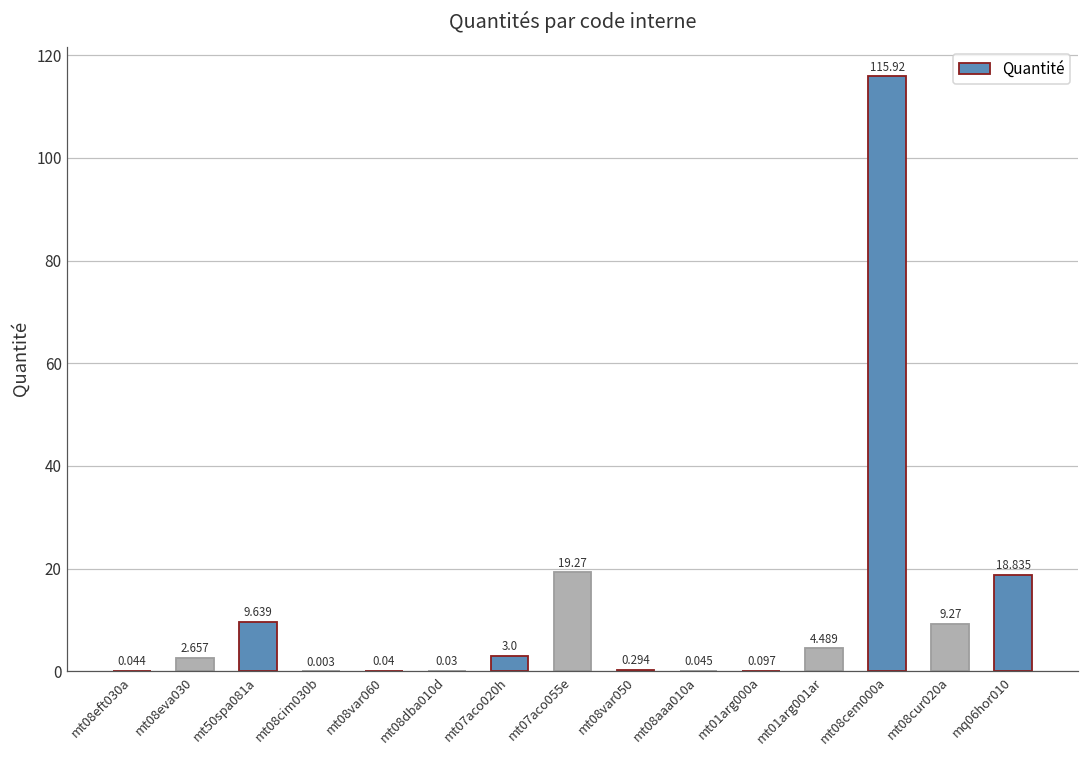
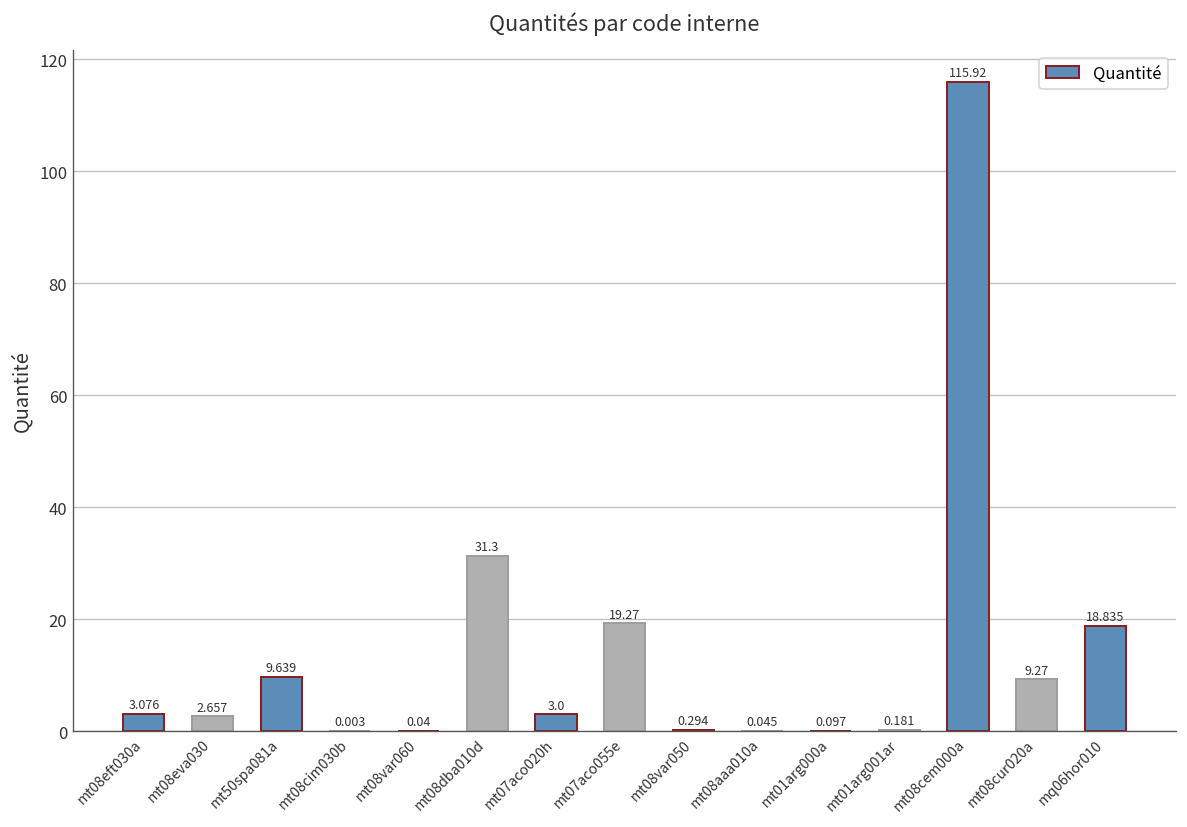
  {
-   "mt08eft030a": 0.044,
+   "mt08eft030a": 3.076,
    "mt08eva030": 2.657,
    "mt50spa081a": 9.639,
    "mt08cim030b": 0.003,
    "mt08var060": 0.04,
-   "mt08dba010d": 0.03,
+   "mt08dba010d": 31.3,
    "mt07aco020h": 3.0,
    "mt07aco055e": 19.27,
    "mt08var050": 0.294,
    "mt08aaa010a": 0.045,
    "mt01arg000a": 0.097,
-   "mt01arg001ar": 4.489,
+   "mt01arg001ar": 0.181,
    "mt08cem000a": 115.92,
    "mt08cur020a": 9.27,
    "mq06hor010": 18.835
  }
